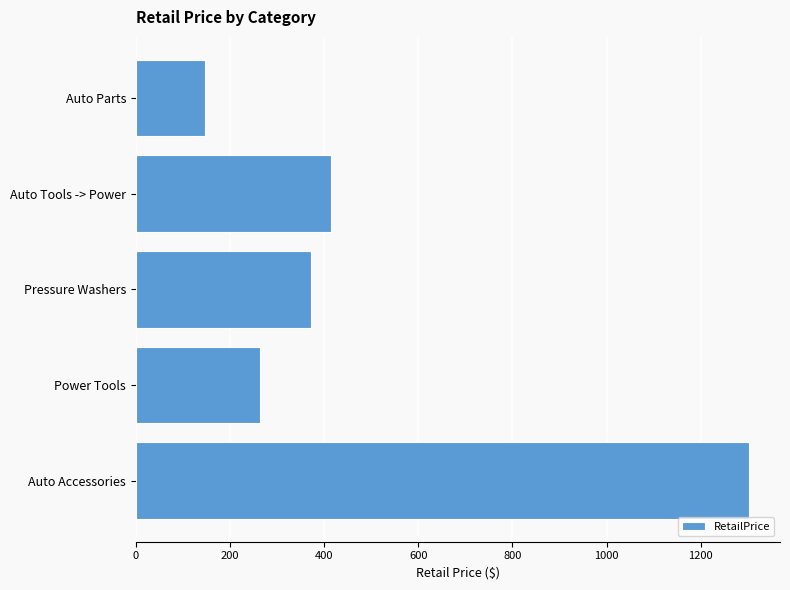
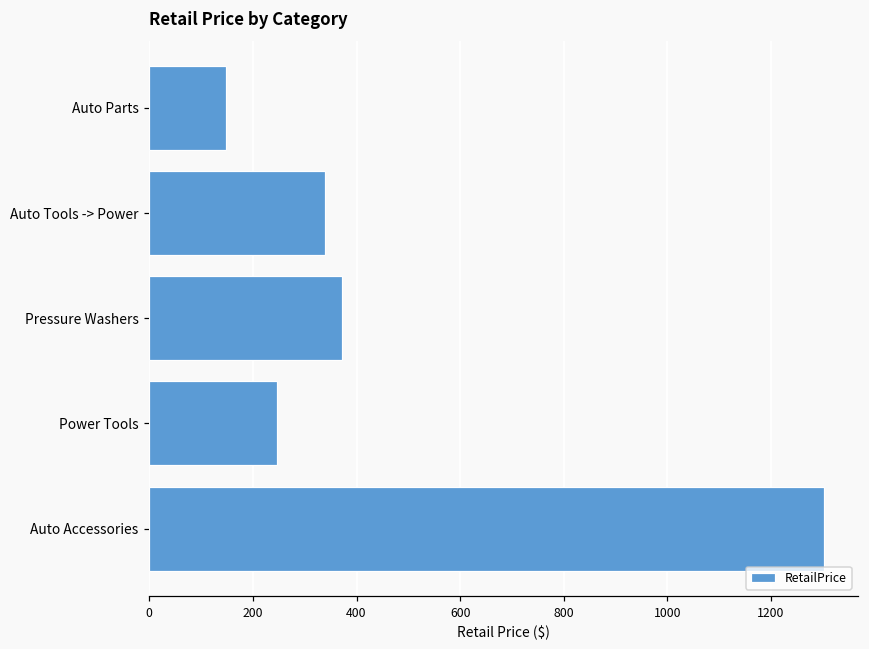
  {
    "Auto Parts": 150,
-   "Auto Tools -> Power": 420,
+   "Auto Tools -> Power": 340,
    "Pressure Washers": 370,
-   "Power Tools": 260,
+   "Power Tools": 250,
    "Auto Accessories": 1300
  }
